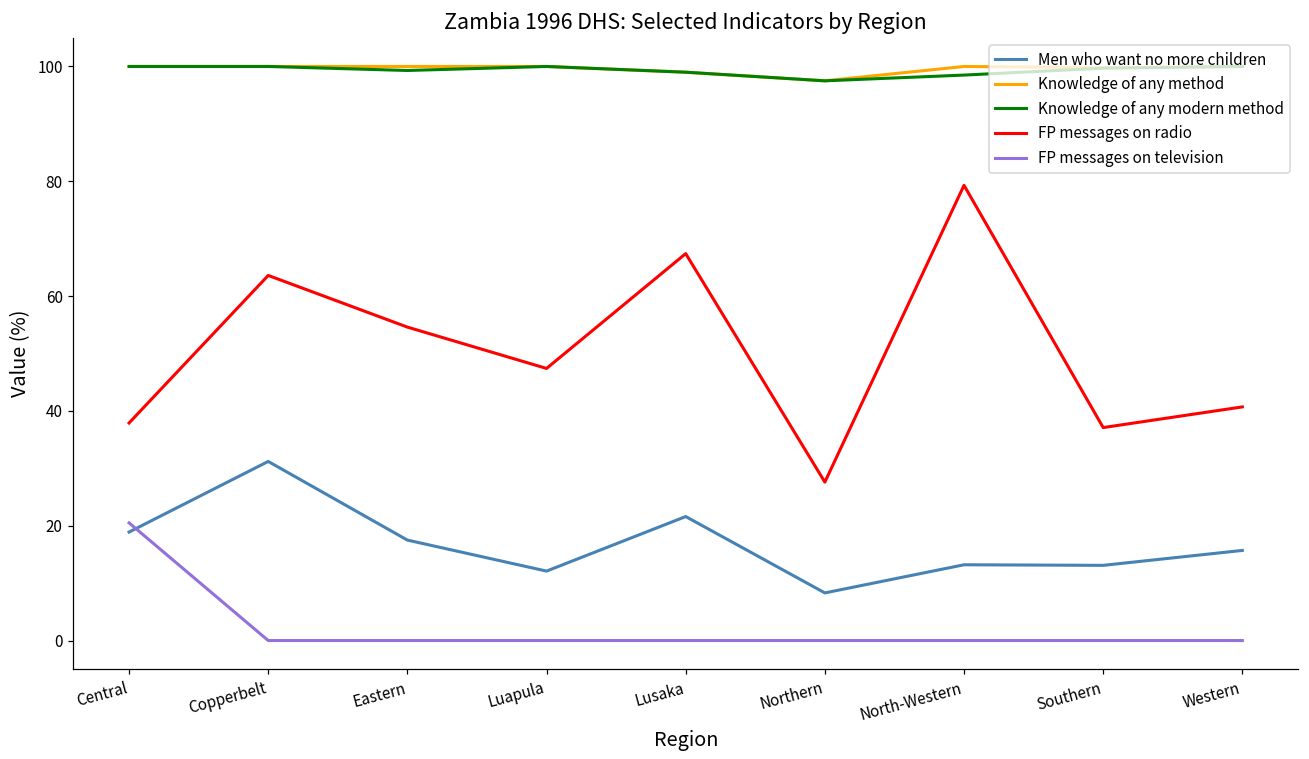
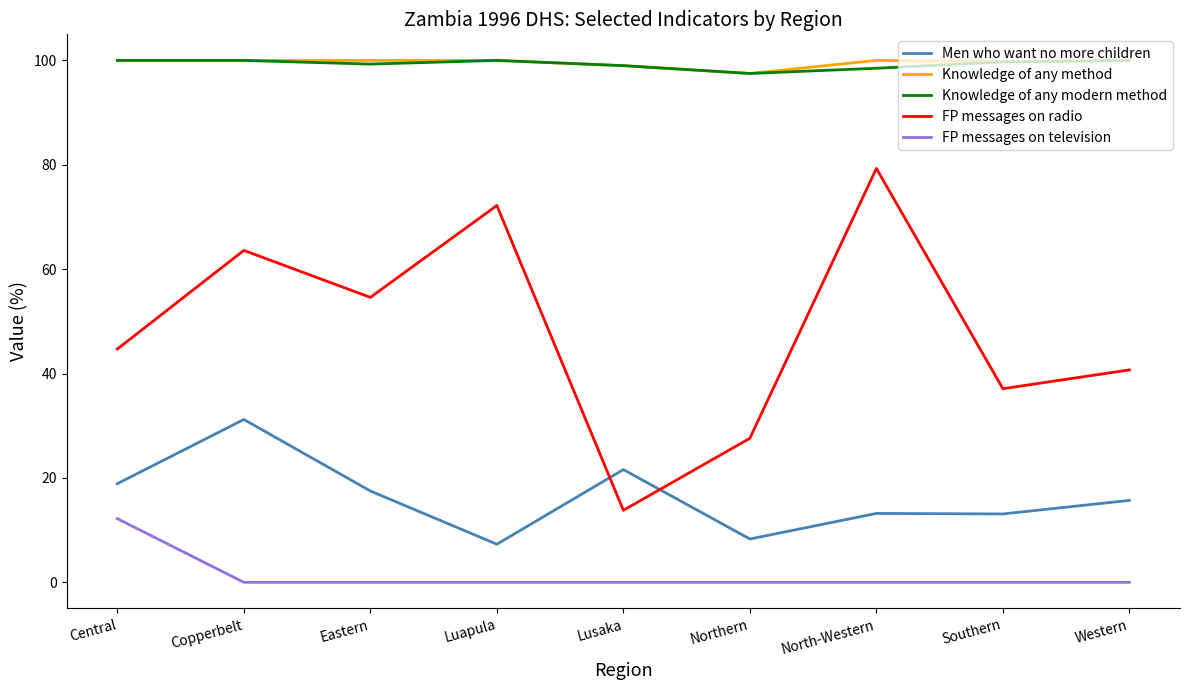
  {
    "Men who want no more children": {
      "Central": 19,
      "Copperbelt": 31,
      "Eastern": 18,
-     "Luapula": 12,
+     "Luapula": 7,
      "Lusaka": 22,
      "Northern": 8,
      "North-Western": 13,
      "Southern": 13,
      "Western": 16
    },
    "Knowledge of any method": {
      "Eastern": 100,
      "North-Western": 100
    },
    "Knowledge of any modern method": {
      "Eastern": 99,
      "North-Western": 99
    },
    "FP messages on radio": {
-     "Central": 38,
+     "Central": 45,
      "Copperbelt": 64,
      "Eastern": 55,
-     "Luapula": 47,
-     "Lusaka": 67,
+     "Luapula": 72,
+     "Lusaka": 14,
      "Northern": 28,
      "North-Western": 79,
      "Southern": 37,
      "Western": 41
    },
    "FP messages on television": {
-     "Central": 21,
+     "Central": 12,
      "Copperbelt": 0,
      "Eastern": 0,
      "Luapula": 0,
      "Lusaka": 0,
      "Northern": 0,
      "North-Western": 0,
      "Southern": 0,
      "Western": 0
    }
  }
